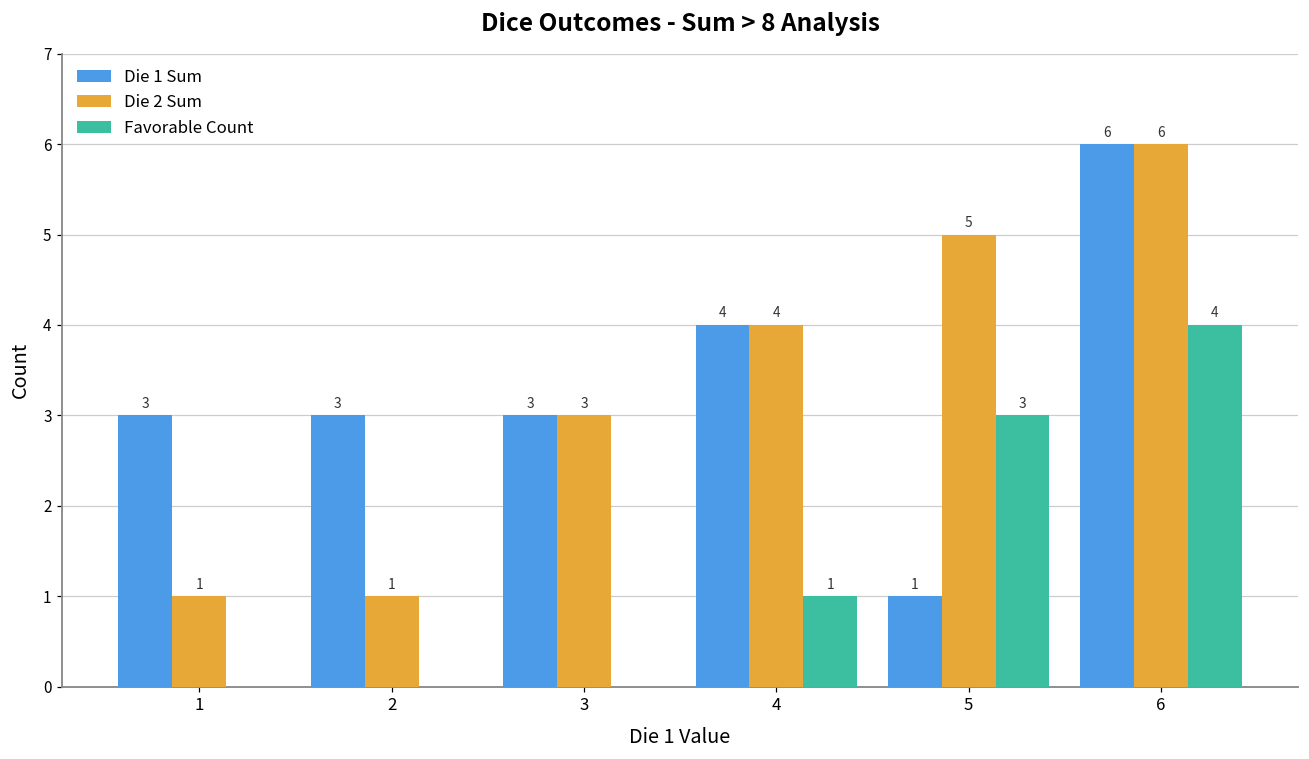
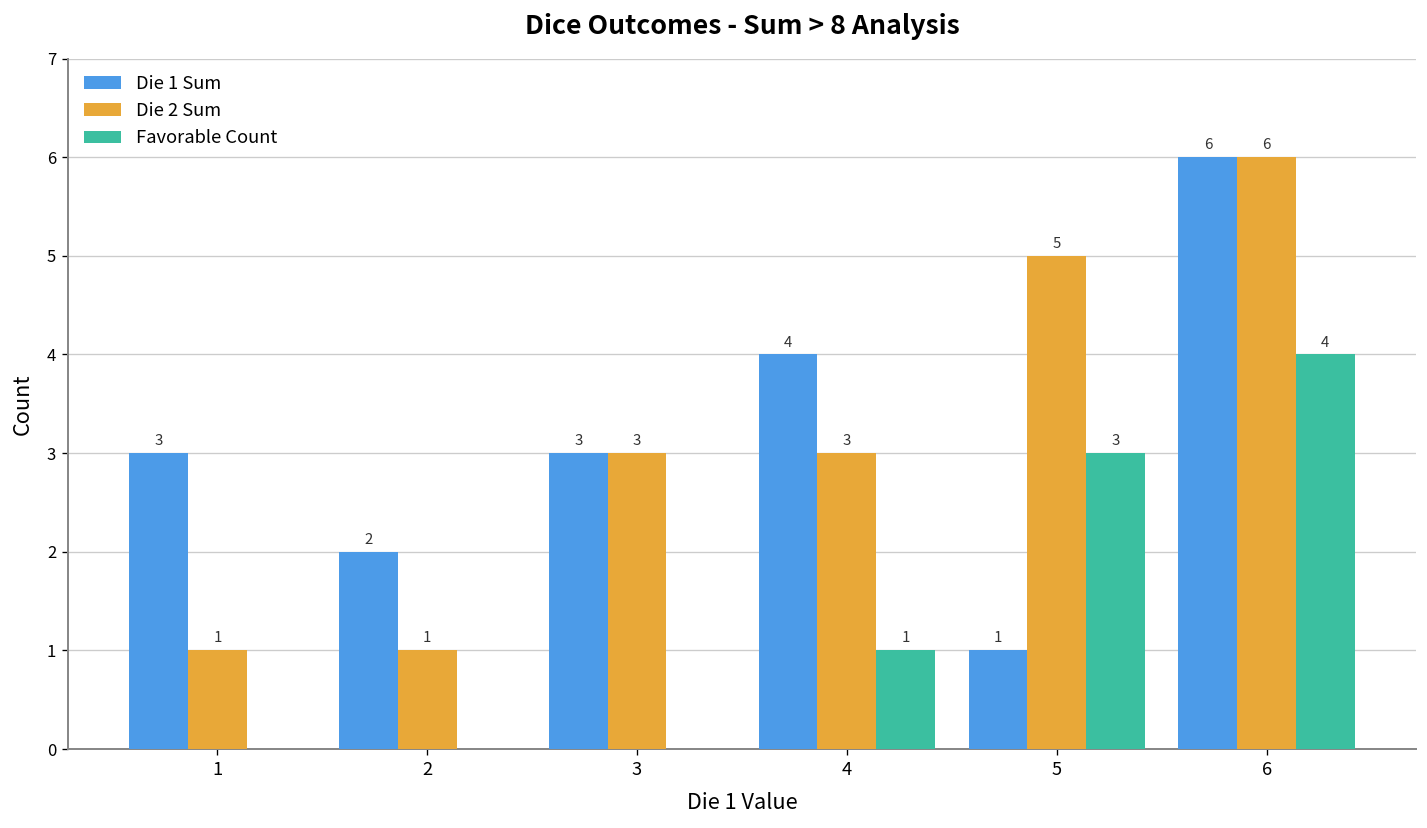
  {
    "Die 1 Sum": {
      "1": 3,
-     "2": 3,
+     "2": 2,
      "3": 3,
      "4": 4,
      "5": 1,
      "6": 6
    },
    "Die 2 Sum": {
      "1": 1,
      "2": 1,
      "3": 3,
-     "4": 4,
+     "4": 3,
      "5": 5,
      "6": 6
    },
    "Favorable Count": {
      "4": 1,
      "5": 3,
      "6": 4
    }
  }
